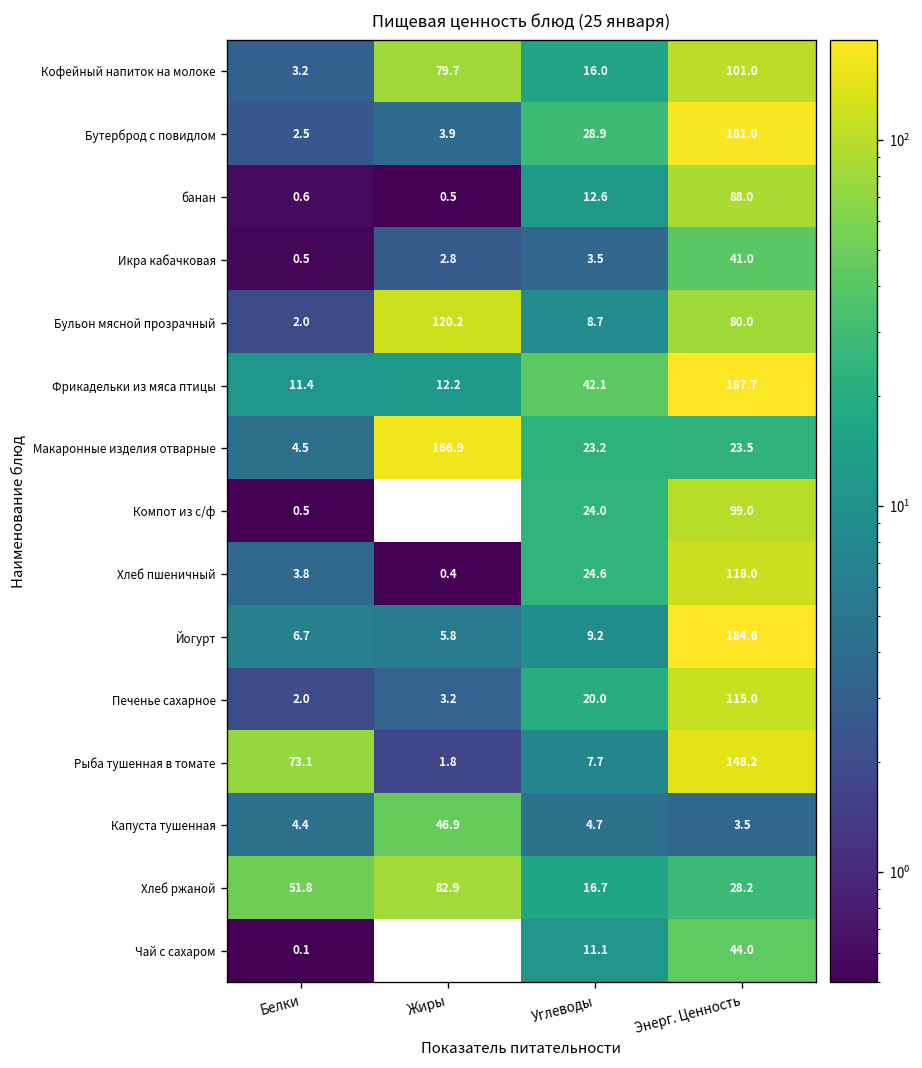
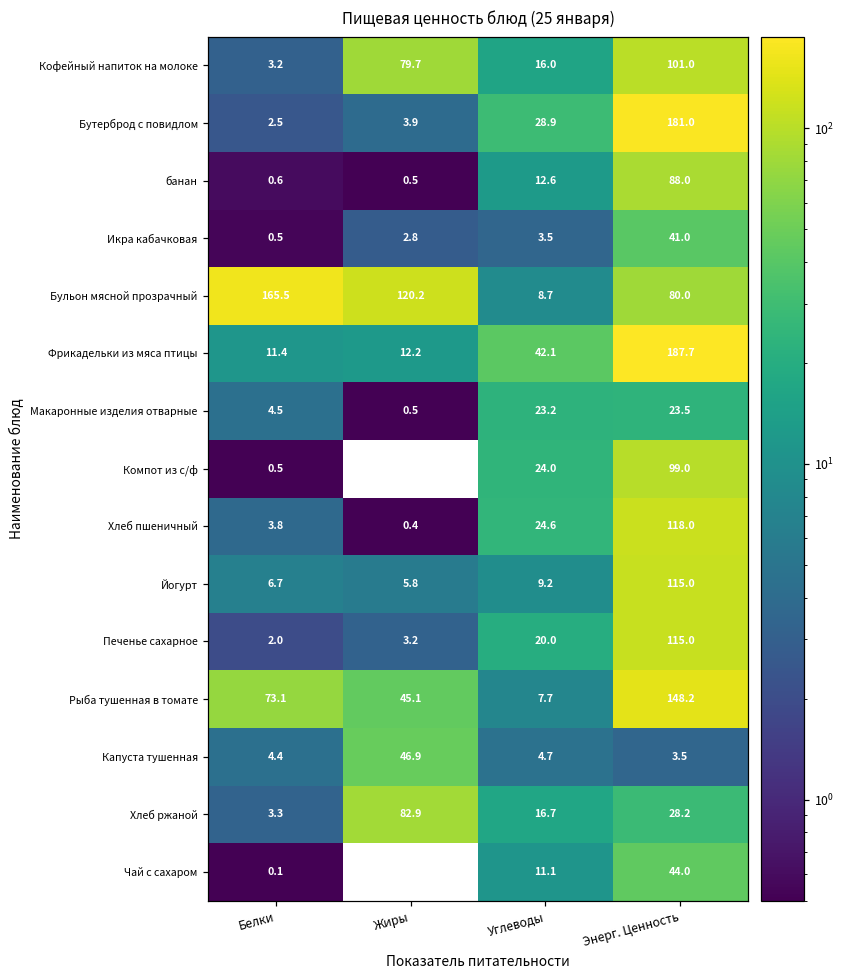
  {
    "Кофейный напиток на молоке": {
      "Белки": 3.2,
      "Жиры": 79.7,
      "Углеводы": 16.0,
      "Энерг. Ценность": 101.0
    },
    "Бутерброд с повидлом": {
      "Белки": 2.5,
      "Жиры": 3.9,
      "Углеводы": 28.9,
      "Энерг. Ценность": 181.0
    },
    "банан": {
      "Белки": 0.6,
      "Жиры": 0.5,
      "Углеводы": 12.6,
      "Энерг. Ценность": 88.0
    },
    "Икра кабачковая": {
      "Белки": 0.5,
      "Жиры": 2.8,
      "Углеводы": 3.5,
      "Энерг. Ценность": 41.0
    },
    "Бульон мясной прозрачный": {
-     "Белки": 2.0,
+     "Белки": 165.5,
      "Жиры": 120.2,
      "Углеводы": 8.7,
      "Энерг. Ценность": 80.0
    },
    "Фрикадельки из мяса птицы": {
      "Белки": 11.4,
      "Жиры": 12.2,
      "Углеводы": 42.1,
      "Энерг. Ценность": 187.7
    },
    "Макаронные изделия отварные": {
      "Белки": 4.5,
-     "Жиры": 166.9,
+     "Жиры": 0.5,
      "Углеводы": 23.2,
      "Энерг. Ценность": 23.5
    },
    "Компот из с/ф": {
      "Белки": 0.5,
      "Углеводы": 24.0,
      "Энерг. Ценность": 99.0
    },
    "Хлеб пшеничный": {
      "Белки": 3.8,
      "Жиры": 0.4,
      "Углеводы": 24.6,
      "Энерг. Ценность": 118.0
    },
    "Йогурт": {
      "Белки": 6.7,
      "Жиры": 5.8,
      "Углеводы": 9.2,
-     "Энерг. Ценность": 184.6
+     "Энерг. Ценность": 115.0
    },
    "Печенье сахарное": {
      "Белки": 2.0,
      "Жиры": 3.2,
      "Углеводы": 20.0,
      "Энерг. Ценность": 115.0
    },
    "Рыба тушенная в томате": {
      "Белки": 73.1,
-     "Жиры": 1.8,
+     "Жиры": 45.1,
      "Углеводы": 7.7,
      "Энерг. Ценность": 148.2
    },
    "Капуста тушенная": {
      "Белки": 4.4,
      "Жиры": 46.9,
      "Углеводы": 4.7,
      "Энерг. Ценность": 3.5
    },
    "Хлеб ржаной": {
-     "Белки": 51.8,
+     "Белки": 3.3,
      "Жиры": 82.9,
      "Углеводы": 16.7,
      "Энерг. Ценность": 28.2
    },
    "Чай с сахаром": {
      "Белки": 0.1,
      "Углеводы": 11.1,
      "Энерг. Ценность": 44.0
    }
  }
